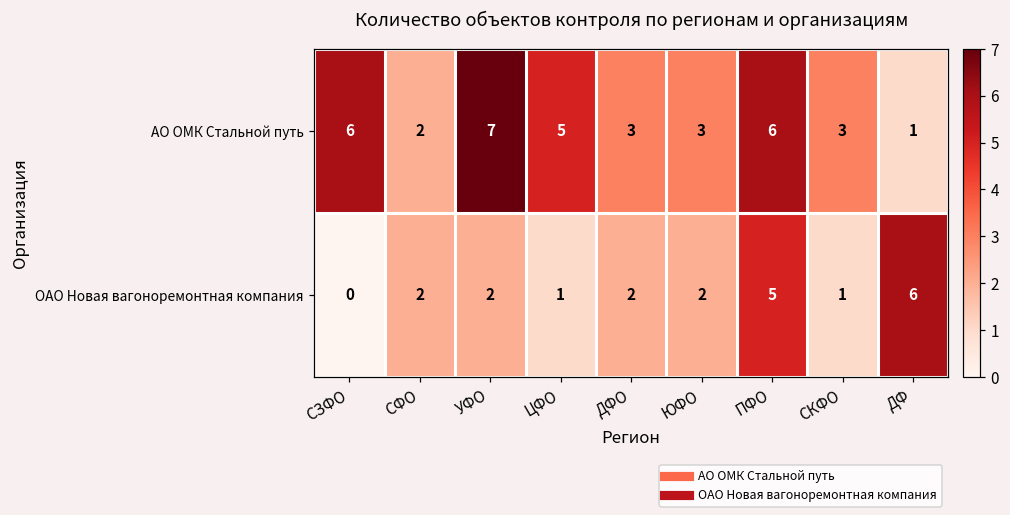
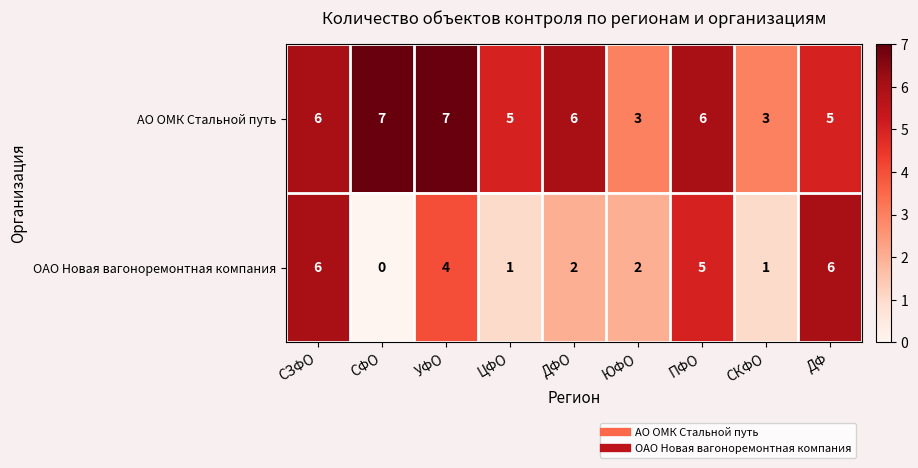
  {
    "АО ОМК Стальной путь": {
      "СЗФО": 6,
-     "СФО": 2,
+     "СФО": 7,
      "УФО": 7,
      "ЦФО": 5,
-     "ДФО": 3,
+     "ДФО": 6,
      "ЮФО": 3,
      "ПФО": 6,
      "СКФО": 3,
-     "ДФ": 1
+     "ДФ": 5
    },
    "ОАО Новая вагоноремонтная компания": {
-     "СЗФО": 0,
-     "СФО": 2,
-     "УФО": 2,
+     "СЗФО": 6,
+     "СФО": 0,
+     "УФО": 4,
      "ЦФО": 1,
      "ДФО": 2,
      "ЮФО": 2,
      "ПФО": 5,
      "СКФО": 1,
      "ДФ": 6
    }
  }
